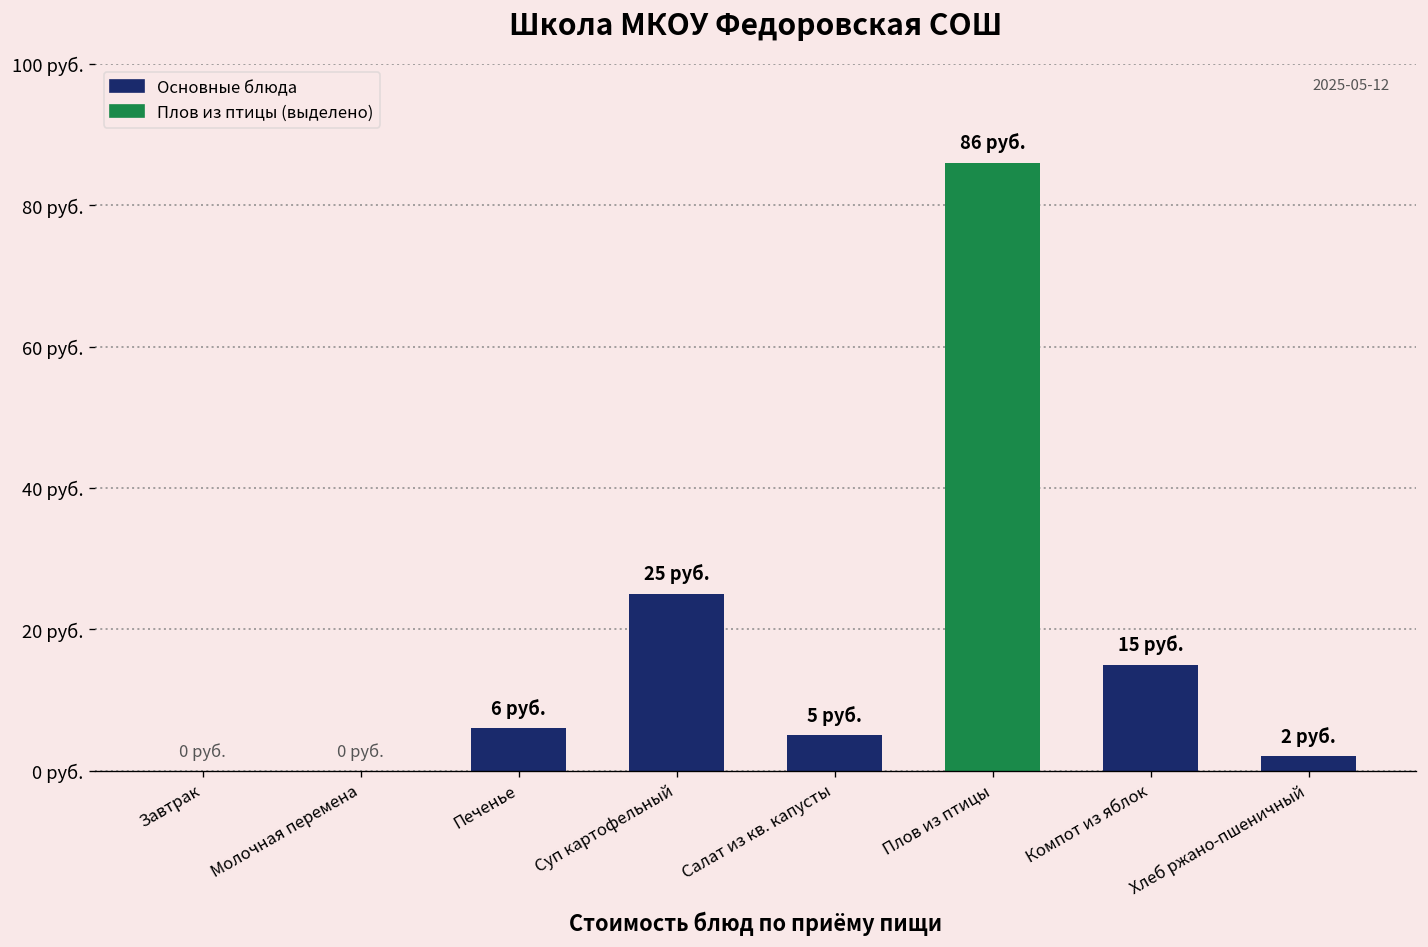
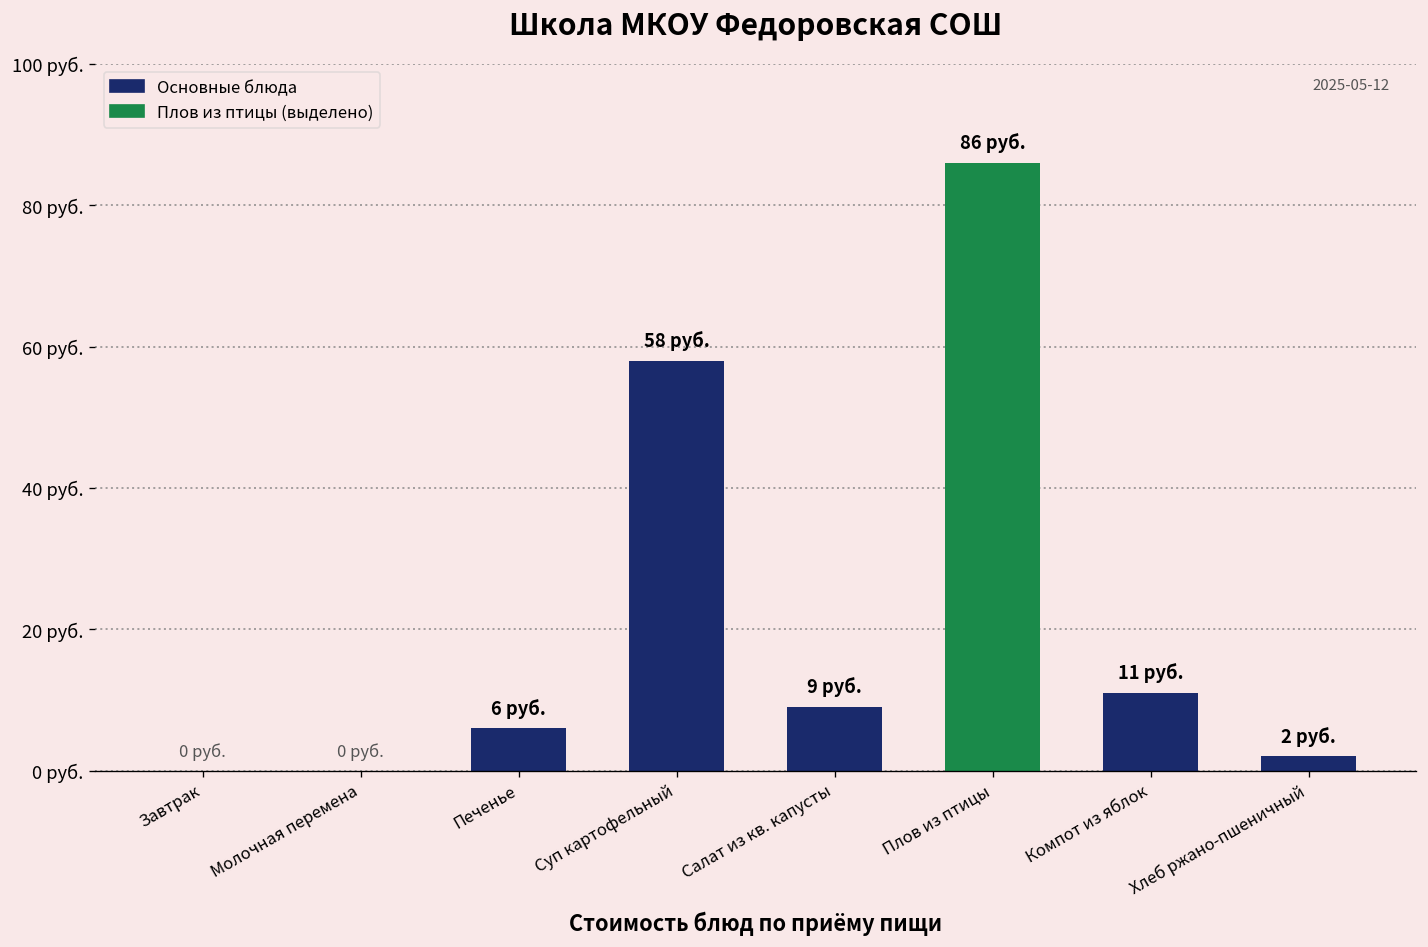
  {
    "Завтрак": 0,
    "Молочная перемена": 0,
    "Печенье": 6,
-   "Суп картофельный": 25,
-   "Салат из кв. капусты": 5,
+   "Суп картофельный": 58,
+   "Салат из кв. капусты": 9,
    "Плов из птицы": 86,
-   "Компот из яблок": 15,
+   "Компот из яблок": 11,
    "Хлеб ржано-пшеничный": 2
  }
